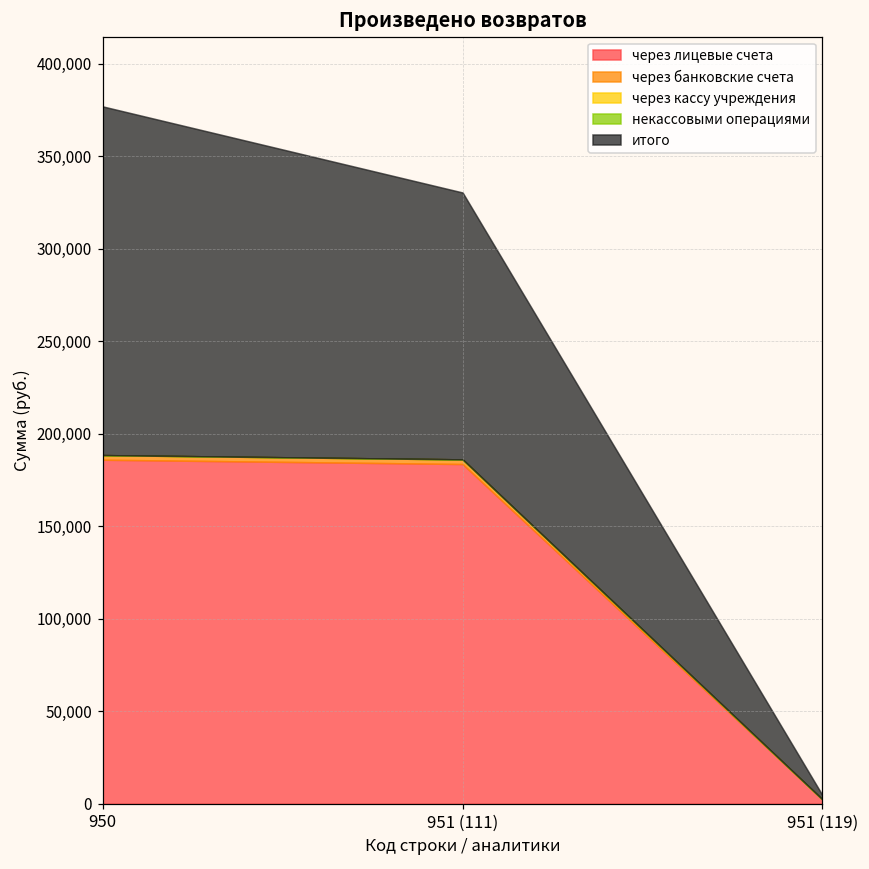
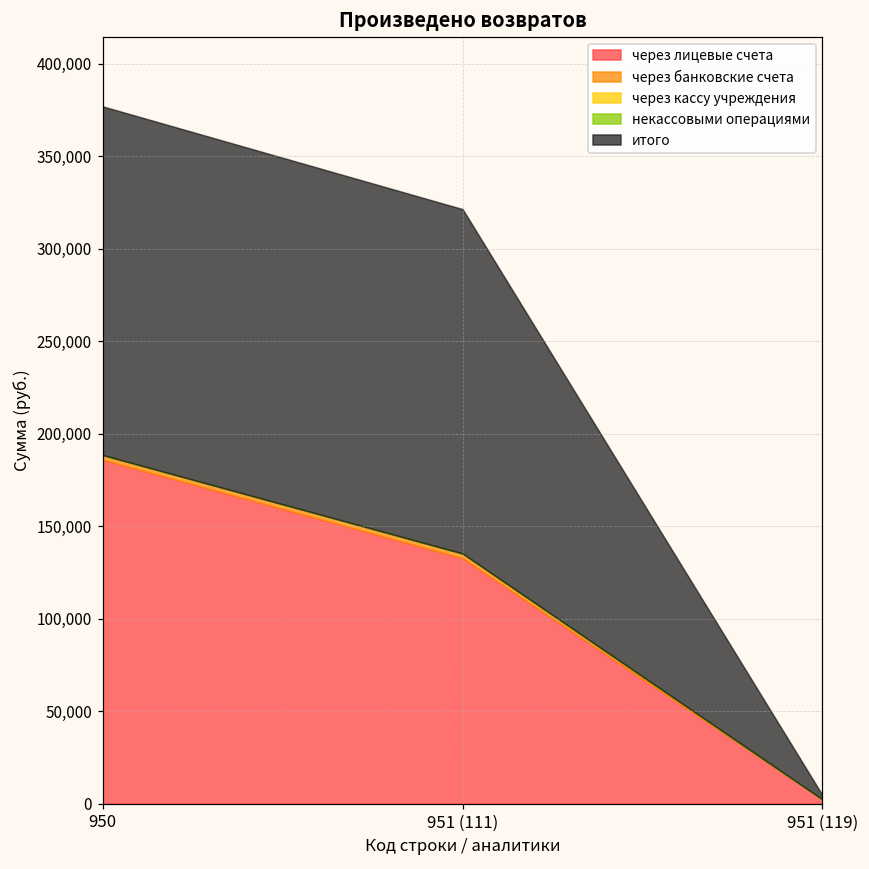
  {
    "через лицевые счета": {
      "950": "186,000",
-     "951 (111)": "184,000"
+     "951 (111)": "133,000"
    },
    "итого": {
      "950": "189,000",
-     "951 (111)": "144,000",
+     "951 (111)": "186,000",
      "951 (119)": "2,000"
    }
  }
